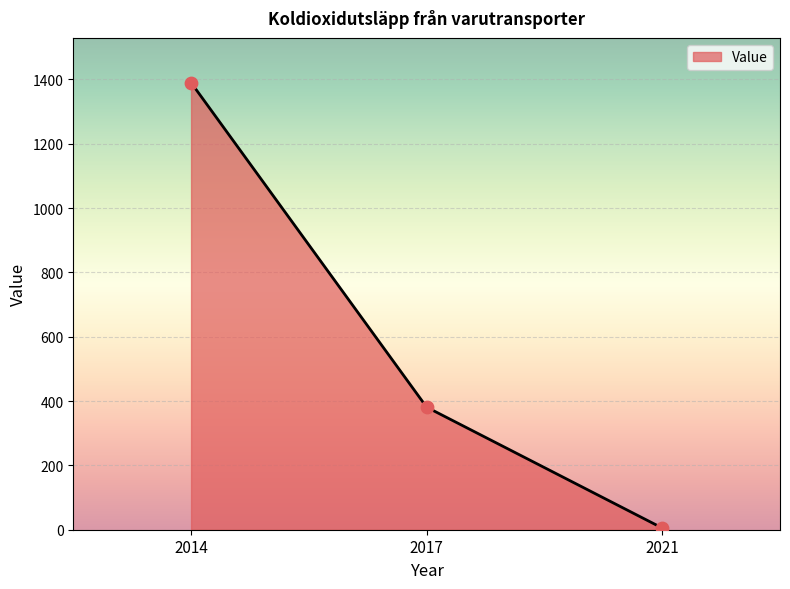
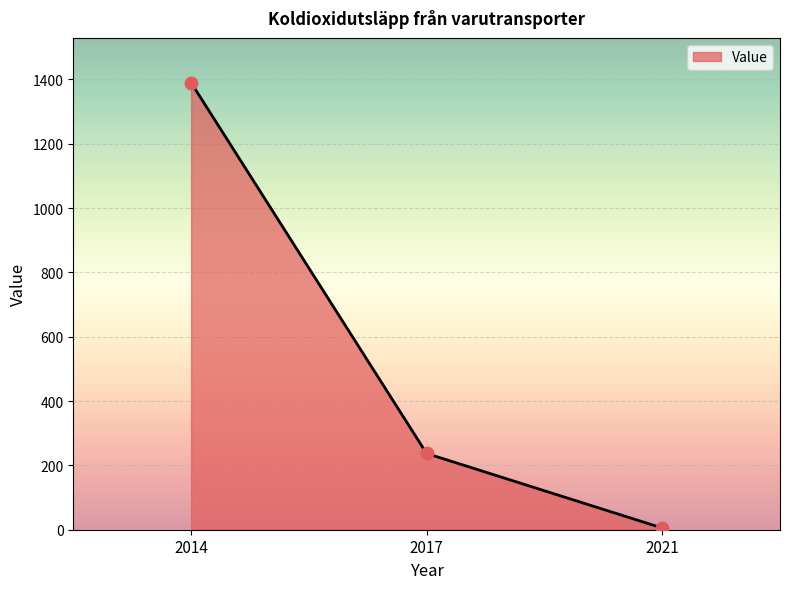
  {
    "2014": 1390,
-   "2017": 380,
+   "2017": 240,
    "2021": 10
  }
